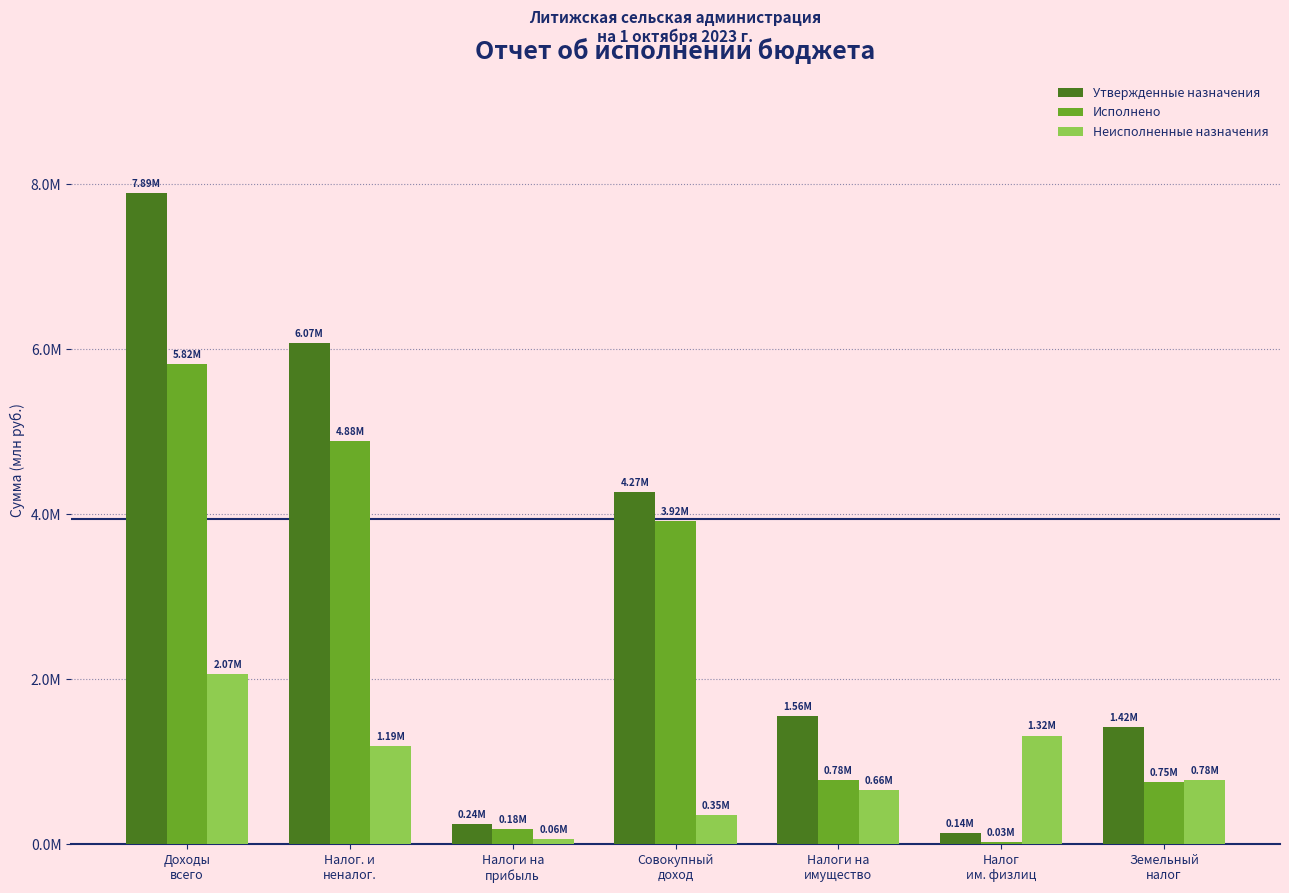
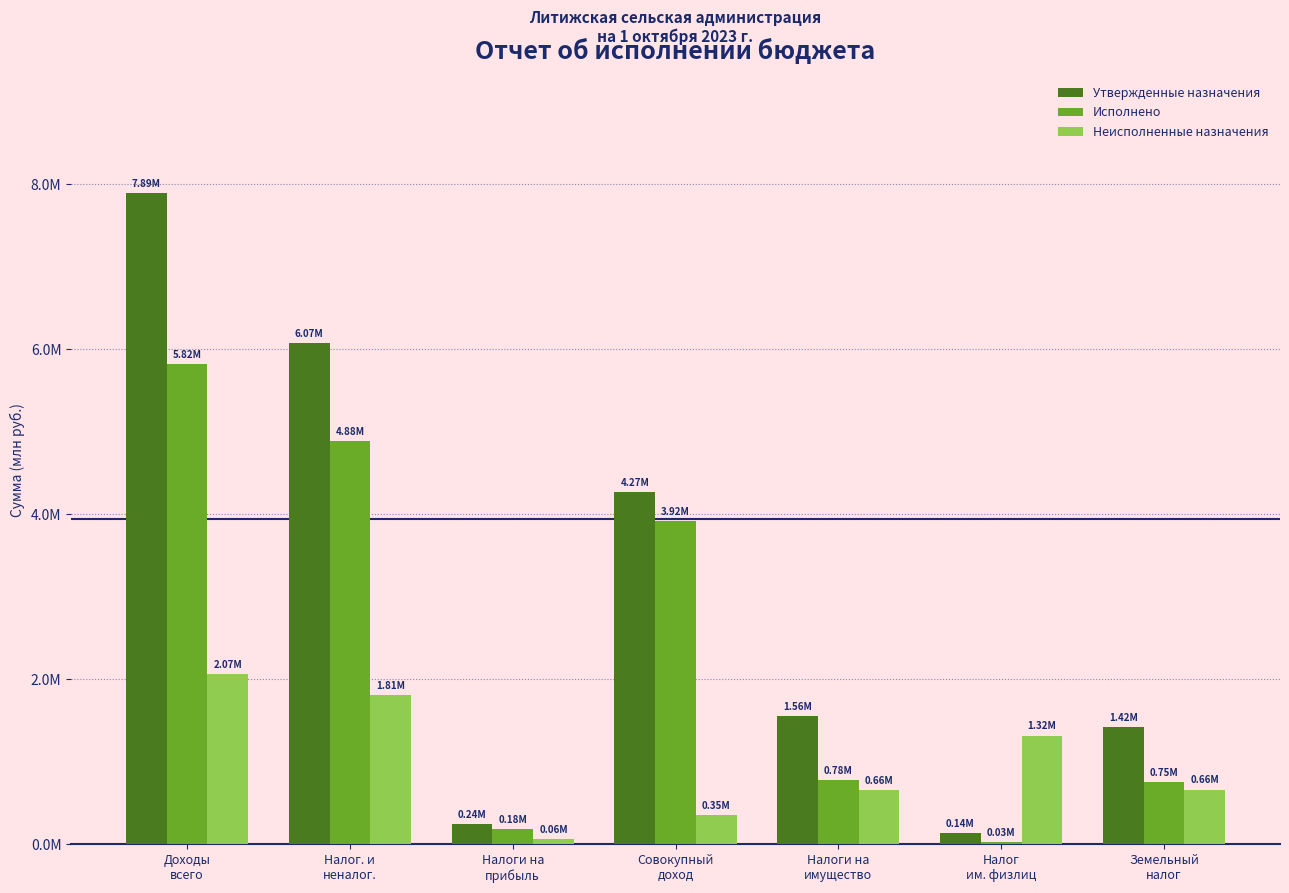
  {
    "Неисполненные назначения": {
      "Доходы всего": "2.07М",
-     "Налог. и неналог.": "1.19М",
+     "Налог. и неналог.": "1.81М",
      "Налоги на прибыль": "0.06М",
      "Совокупный доход": "0.35М",
      "Налоги на имущество": "0.66М",
      "Налог им. физлиц": "1.32М",
-     "Земельный налог": "0.78М"
+     "Земельный налог": "0.66М"
    }
  }
